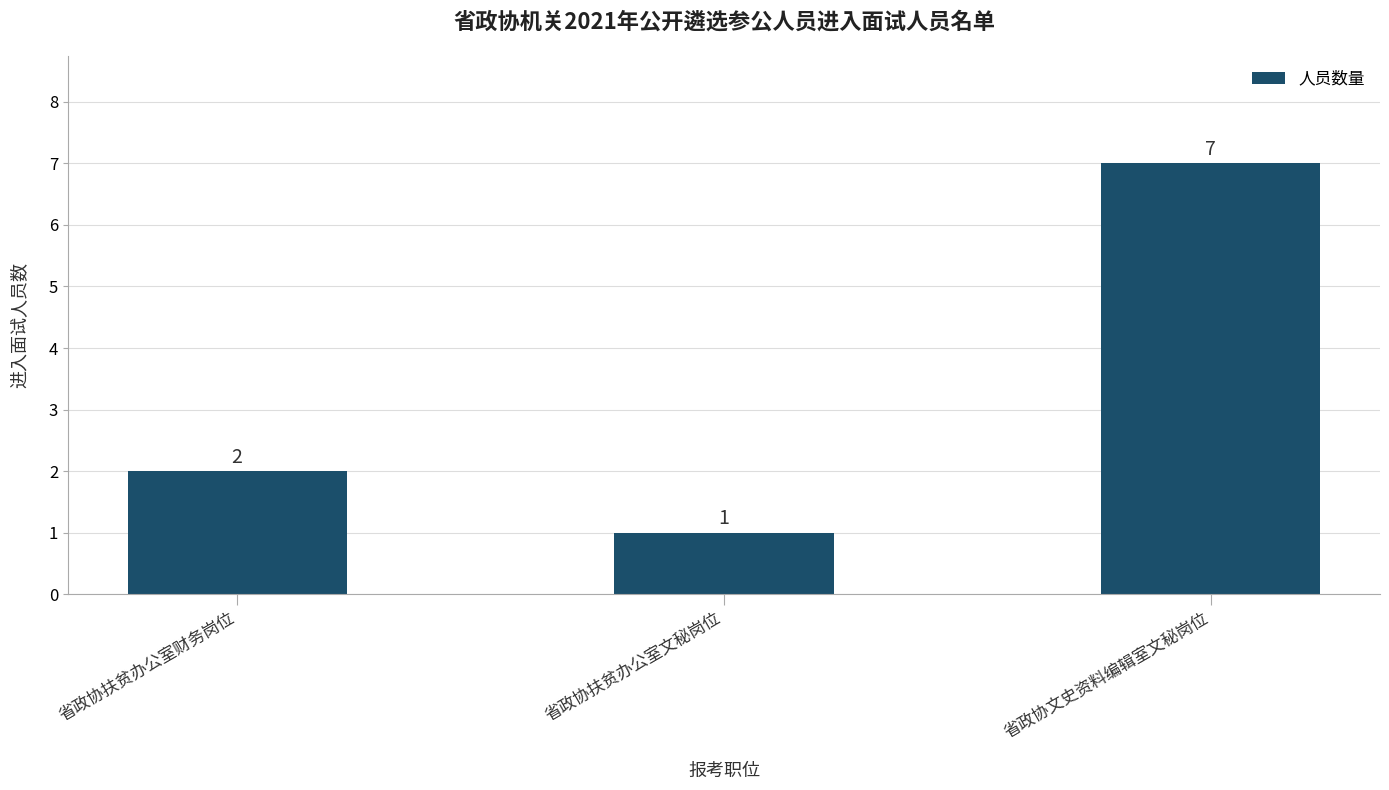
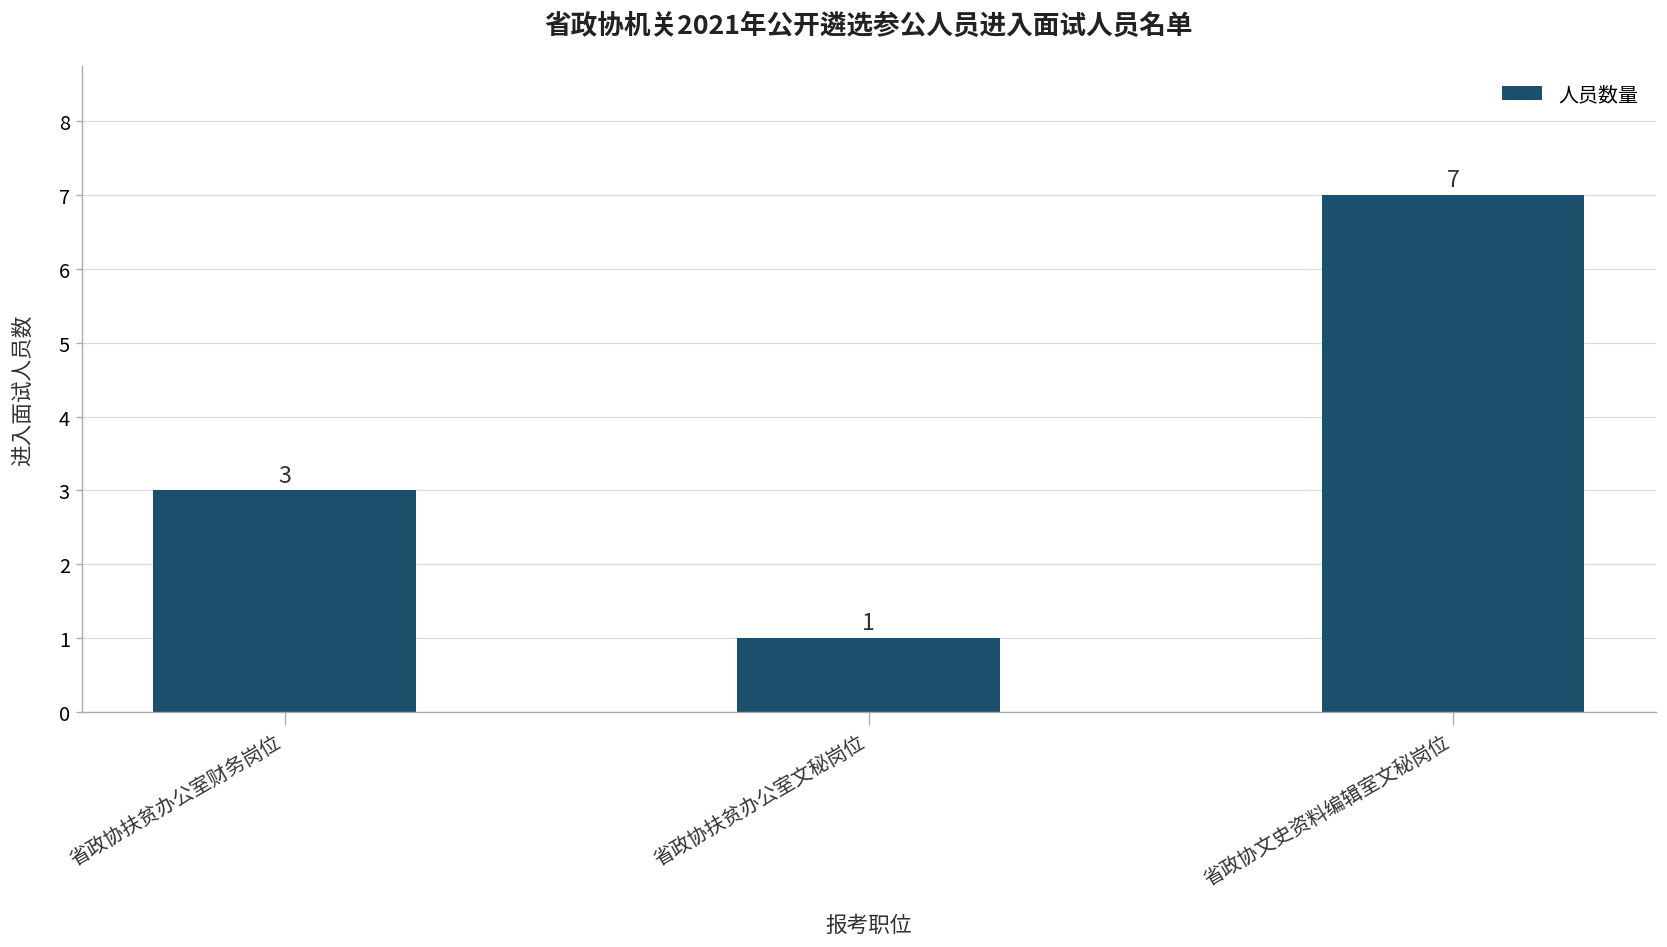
  {
-   "省政协扶贫办公室财务岗位": 2,
+   "省政协扶贫办公室财务岗位": 3,
    "省政协扶贫办公室文秘岗位": 1,
    "省政协文史资料编辑室文秘岗位": 7
  }
